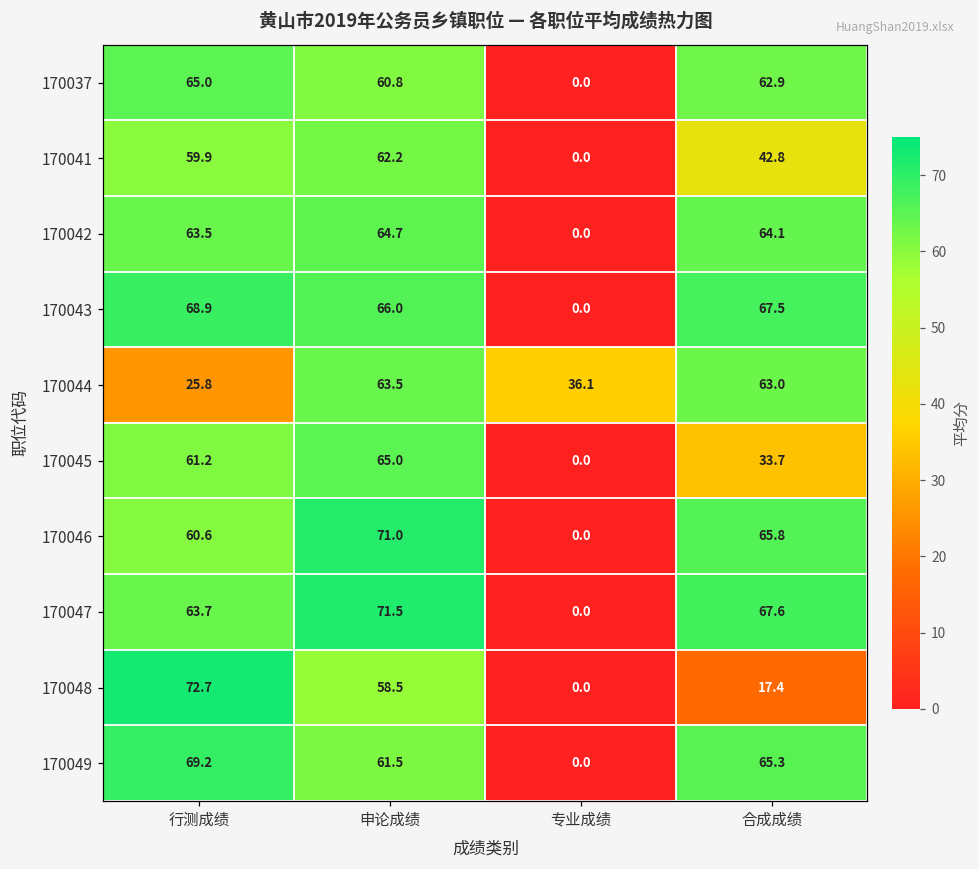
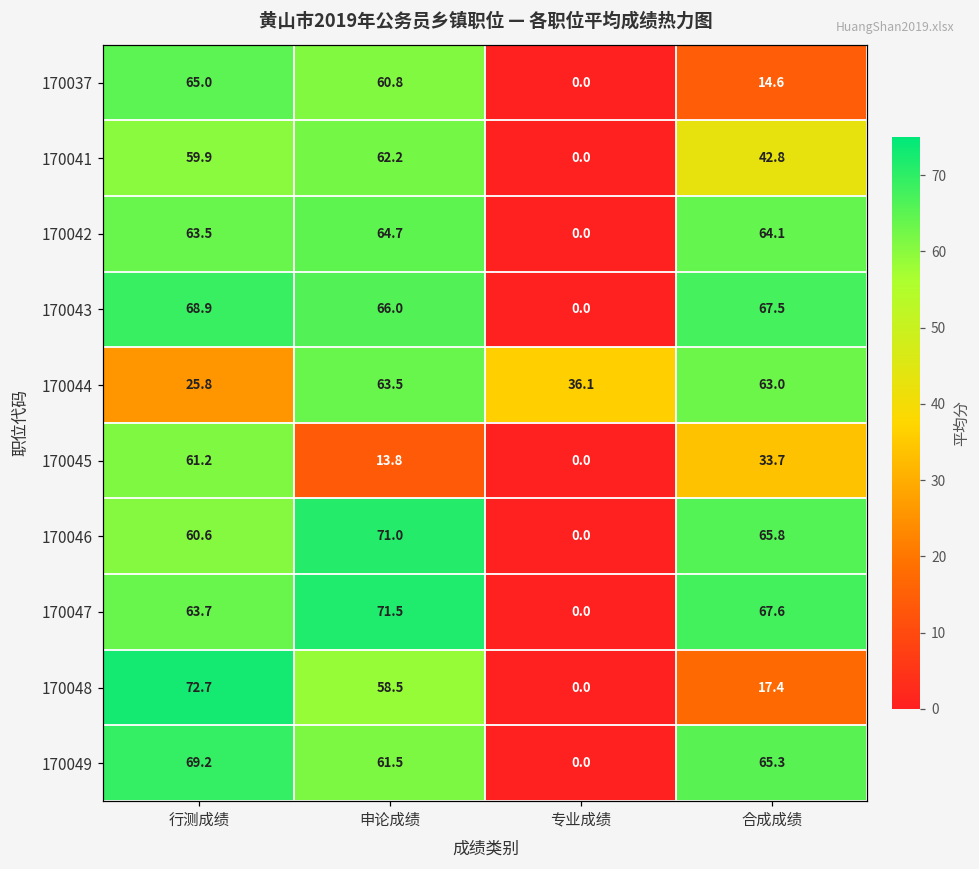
  {
    "170037": {
      "行测成绩": 65.0,
      "申论成绩": 60.8,
      "专业成绩": 0.0,
-     "合成成绩": 62.9
+     "合成成绩": 14.6
    },
    "170041": {
      "行测成绩": 59.9,
      "申论成绩": 62.2,
      "专业成绩": 0.0,
      "合成成绩": 42.8
    },
    "170042": {
      "行测成绩": 63.5,
      "申论成绩": 64.7,
      "专业成绩": 0.0,
      "合成成绩": 64.1
    },
    "170043": {
      "行测成绩": 68.9,
      "申论成绩": 66.0,
      "专业成绩": 0.0,
      "合成成绩": 67.5
    },
    "170044": {
      "行测成绩": 25.8,
      "申论成绩": 63.5,
      "专业成绩": 36.1,
      "合成成绩": 63.0
    },
    "170045": {
      "行测成绩": 61.2,
-     "申论成绩": 65.0,
+     "申论成绩": 13.8,
      "专业成绩": 0.0,
      "合成成绩": 33.7
    },
    "170046": {
      "行测成绩": 60.6,
      "申论成绩": 71.0,
      "专业成绩": 0.0,
      "合成成绩": 65.8
    },
    "170047": {
      "行测成绩": 63.7,
      "申论成绩": 71.5,
      "专业成绩": 0.0,
      "合成成绩": 67.6
    },
    "170048": {
      "行测成绩": 72.7,
      "申论成绩": 58.5,
      "专业成绩": 0.0,
      "合成成绩": 17.4
    },
    "170049": {
      "行测成绩": 69.2,
      "申论成绩": 61.5,
      "专业成绩": 0.0,
      "合成成绩": 65.3
    }
  }
